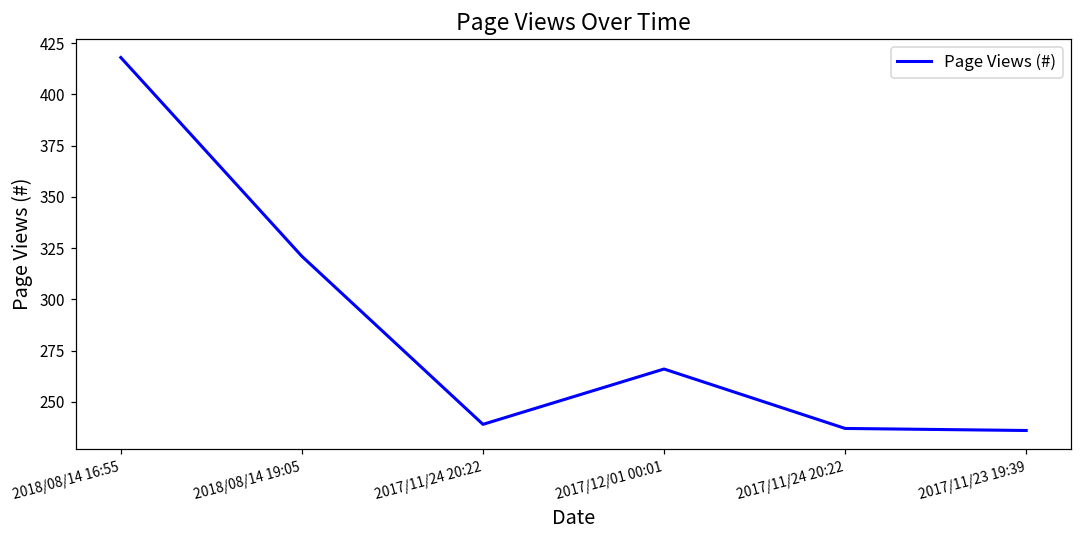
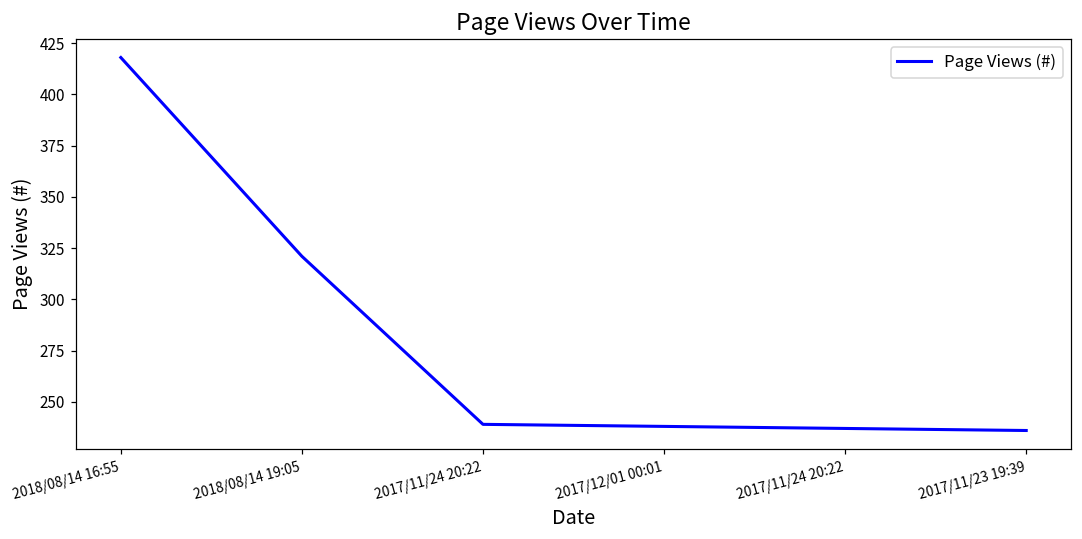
  {
    "2018/08/14 16:55": 418,
    "2018/08/14 19:05": 321,
-   "2017/12/01 00:01": 266,
+   "2017/12/01 00:01": 238,
    "2017/11/23 19:39": 236
  }
